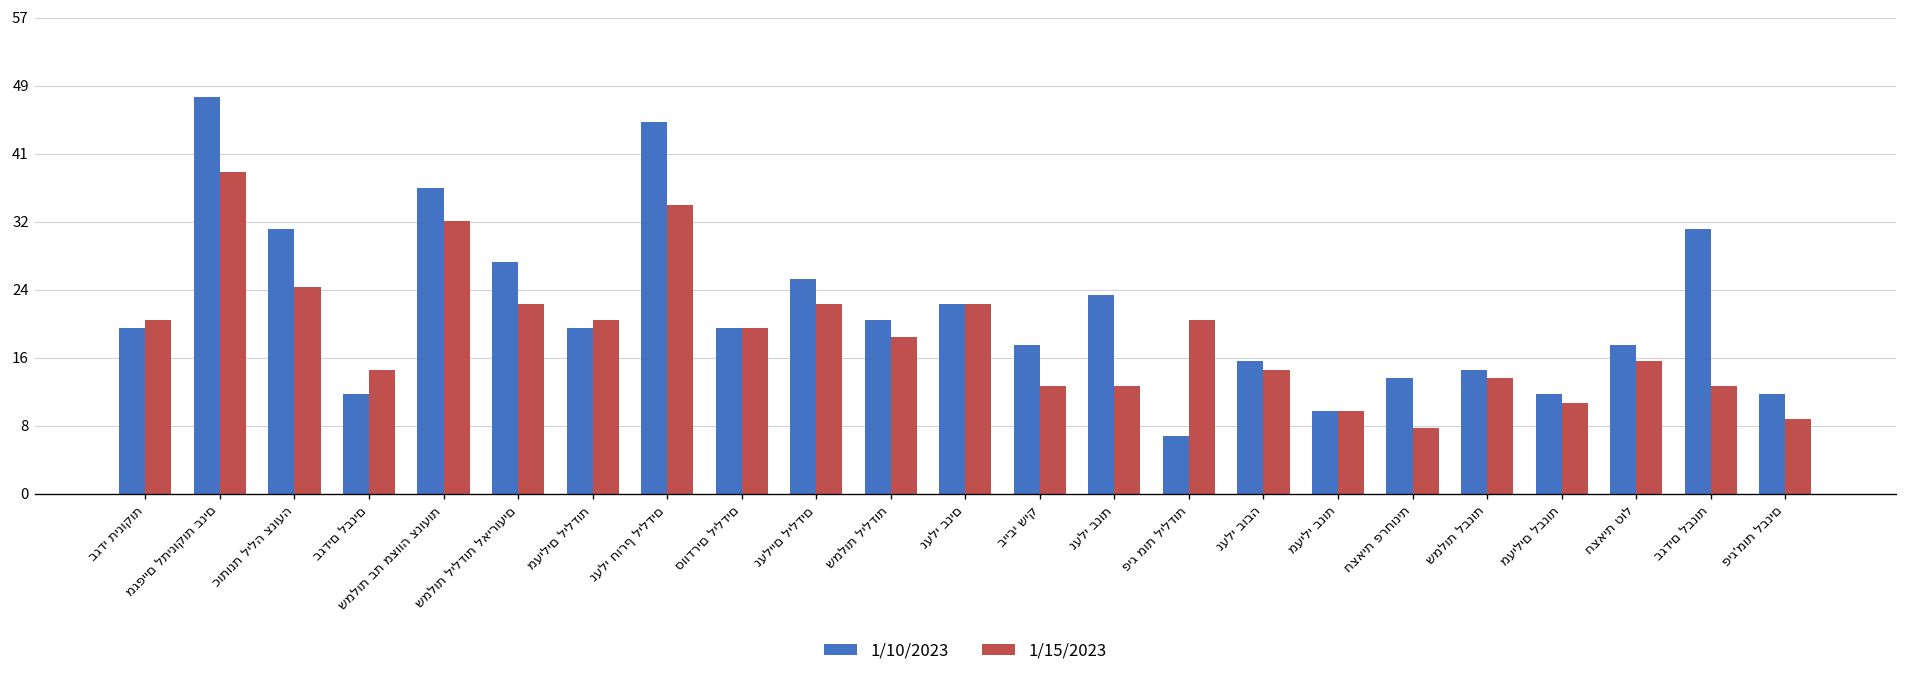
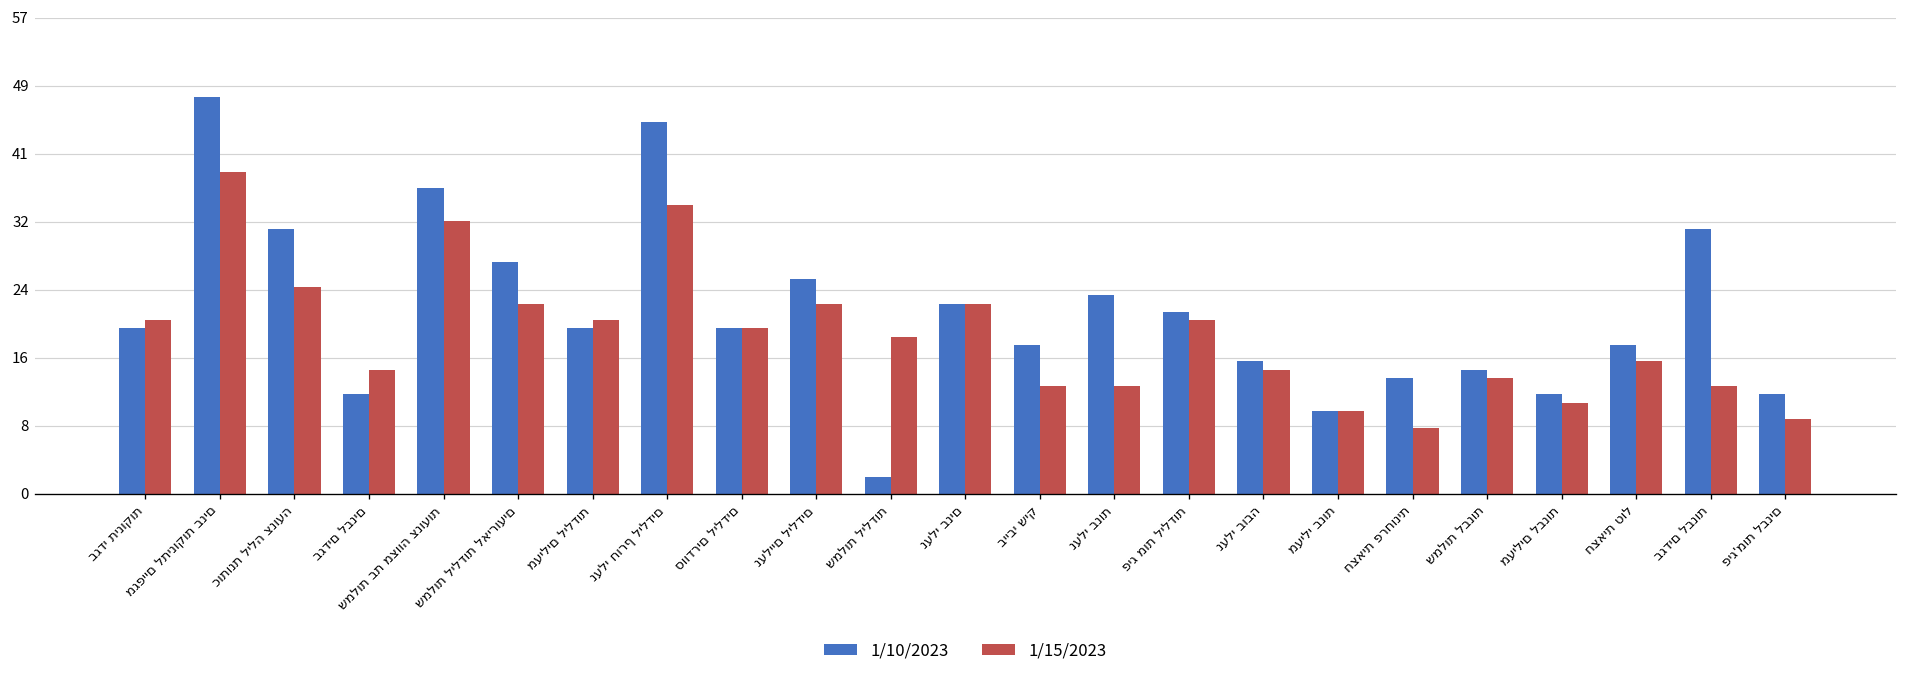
  {
    "1/10/2023": {
      "בגדי תינוקות": 20,
      "מגפיים לתינוקות בנים": 48,
      "כותונת לילה צנועה": 32,
      "בגדים לבנים": 12,
      "שמלות בת מצווה צנועות": 37,
      "שמלות לילדות לאירועים": 28,
      "מעילים לילדות": 20,
      "נעלי חורף לילדים": 45,
      "סוודרים לילדים": 20,
      "נעליים לילדים": 26,
-     "שמלות לילדות": 21,
+     "שמלות לילדות": 2,
      "נעלי בנים": 23,
      "בייבי שיק": 18,
      "נעלי בנות": 24,
-     "פיג מות לילדות": 7,
+     "פיג מות לילדות": 22,
      "נעלי בובה": 16,
      "מעילי בנות": 10,
      "חצאית פרחונית": 14,
      "שמלות לבנות": 15,
      "מעילים לבנות": 12,
      "חצאית טול": 18,
      "בגדים לבנות": 32,
      "פיג'מות לבנים": 12
    },
    "1/15/2023": {
      "בגדי תינוקות": 21,
      "מגפיים לתינוקות בנים": 39,
      "כותונת לילה צנועה": 25,
      "בגדים לבנים": 15,
      "שמלות בת מצווה צנועות": 33,
      "שמלות לילדות לאירועים": 23,
      "מעילים לילדות": 21,
      "נעלי חורף לילדים": 35,
      "סוודרים לילדים": 20,
      "נעליים לילדים": 23,
      "שמלות לילדות": 19,
      "נעלי בנים": 23,
      "בייבי שיק": 13,
      "נעלי בנות": 13,
      "פיג מות לילדות": 21,
      "נעלי בובה": 15,
      "מעילי בנות": 10,
      "חצאית פרחונית": 8,
      "שמלות לבנות": 14,
      "מעילים לבנות": 11,
      "חצאית טול": 16,
      "בגדים לבנות": 13,
      "פיג'מות לבנים": 9
    }
  }
